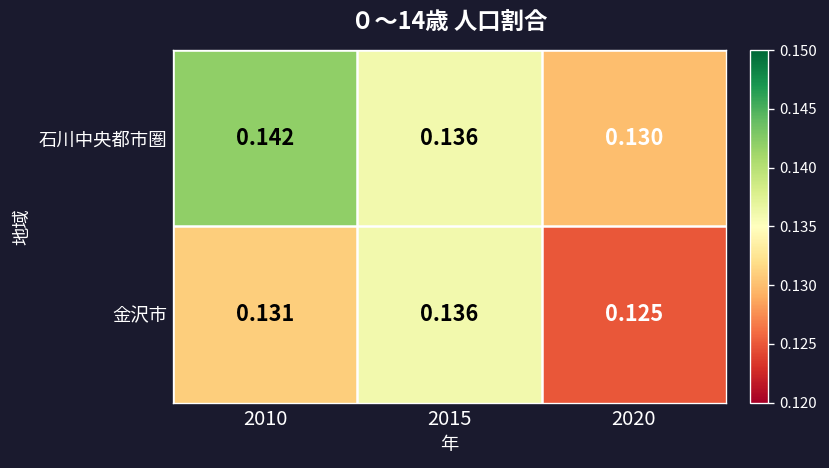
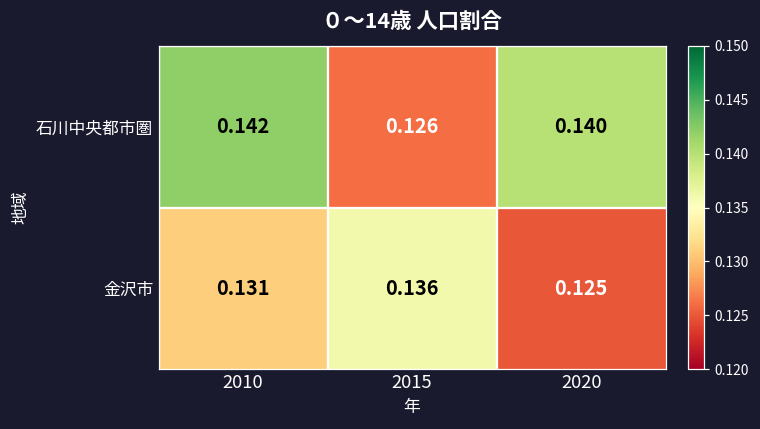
  {
    "石川中央都市圏": {
      "2010": 0.142,
-     "2015": 0.136,
-     "2020": 0.130
+     "2015": 0.126,
+     "2020": 0.140
    },
    "金沢市": {
      "2010": 0.131,
      "2015": 0.136,
      "2020": 0.125
    }
  }
